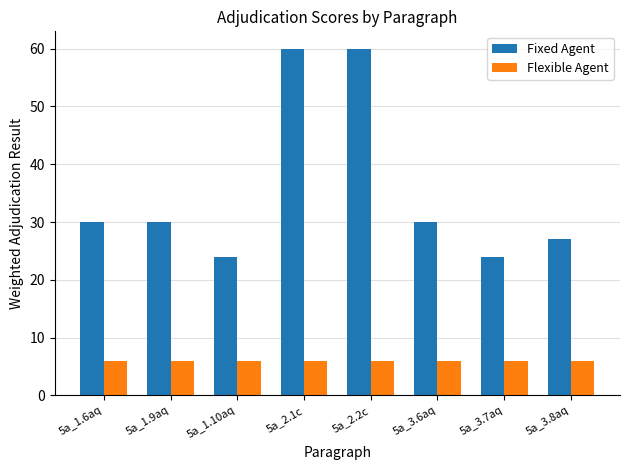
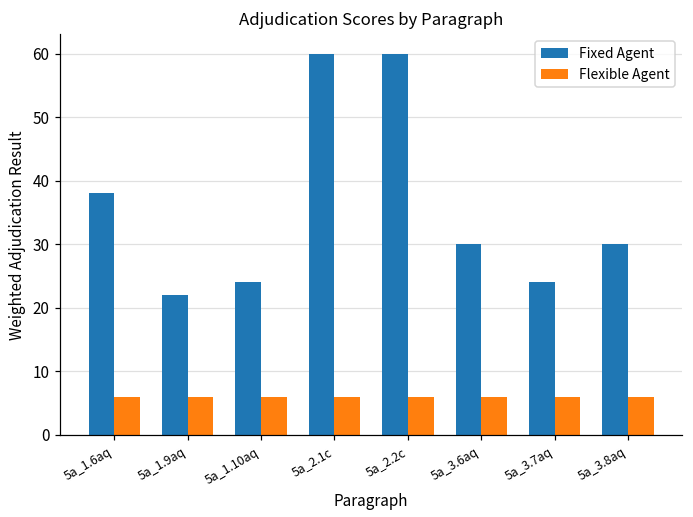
  {
    "Fixed Agent": {
-     "5a_1.6aq": 30,
-     "5a_1.9aq": 30,
+     "5a_1.6aq": 38,
+     "5a_1.9aq": 22,
      "5a_1.10aq": 24,
      "5a_2.1c": 60,
      "5a_2.2c": 60,
      "5a_3.6aq": 30,
      "5a_3.7aq": 24,
-     "5a_3.8aq": 27
+     "5a_3.8aq": 30
    },
    "Flexible Agent": {
      "5a_1.6aq": 6,
      "5a_1.9aq": 6,
      "5a_1.10aq": 6,
      "5a_2.1c": 6,
      "5a_2.2c": 6,
      "5a_3.6aq": 6,
      "5a_3.7aq": 6,
      "5a_3.8aq": 6
    }
  }
